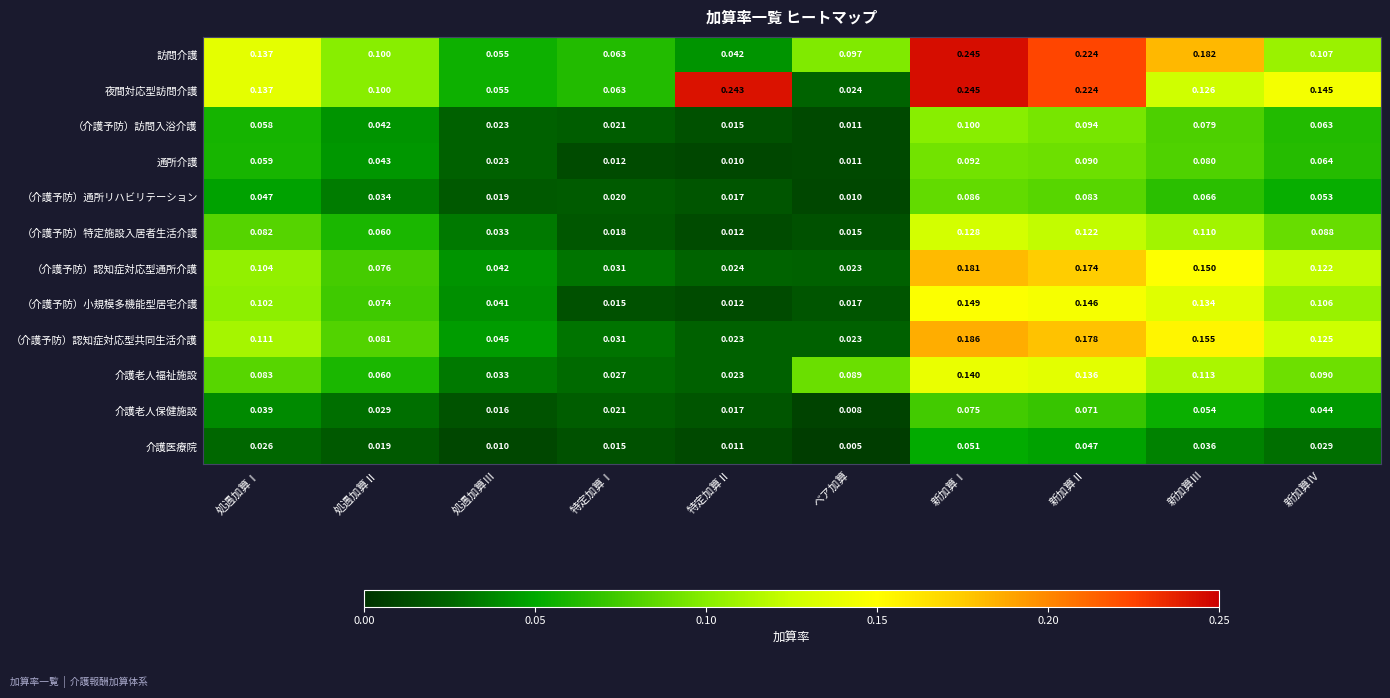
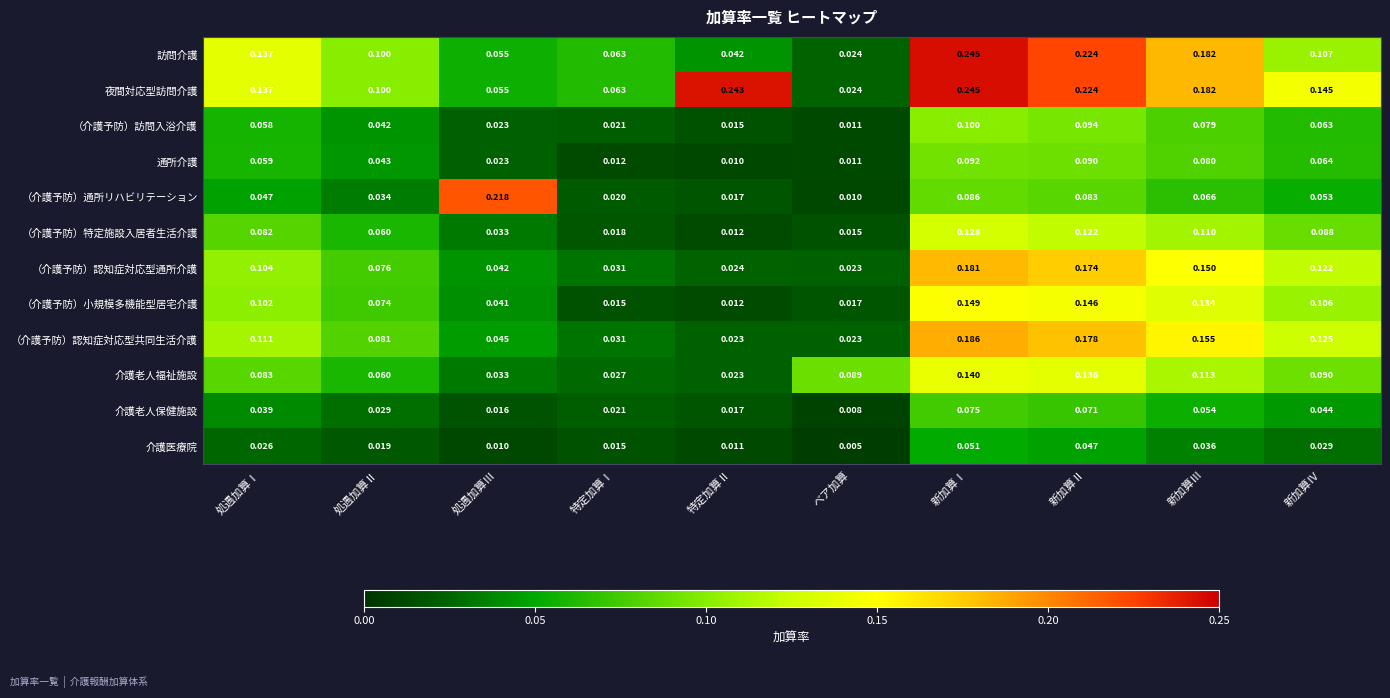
  {
    "訪問介護": {
      "処遇加算Ⅰ": 0.137,
      "処遇加算Ⅱ": 0.100,
      "処遇加算Ⅲ": 0.055,
      "特定加算Ⅰ": 0.063,
      "特定加算Ⅱ": 0.042,
-     "ベア加算": 0.097,
+     "ベア加算": 0.024,
      "新加算Ⅰ": 0.245,
      "新加算Ⅱ": 0.224,
      "新加算Ⅲ": 0.182,
      "新加算Ⅳ": 0.107
    },
    "夜間対応型訪問介護": {
      "処遇加算Ⅰ": 0.137,
      "処遇加算Ⅱ": 0.100,
      "処遇加算Ⅲ": 0.055,
      "特定加算Ⅰ": 0.063,
      "特定加算Ⅱ": 0.243,
      "ベア加算": 0.024,
      "新加算Ⅰ": 0.245,
      "新加算Ⅱ": 0.224,
-     "新加算Ⅲ": 0.126,
+     "新加算Ⅲ": 0.182,
      "新加算Ⅳ": 0.145
    },
    "（介護予防）訪問入浴介護": {
      "処遇加算Ⅰ": 0.058,
      "処遇加算Ⅱ": 0.042,
      "処遇加算Ⅲ": 0.023,
      "特定加算Ⅰ": 0.021,
      "特定加算Ⅱ": 0.015,
      "ベア加算": 0.011,
      "新加算Ⅰ": 0.100,
      "新加算Ⅱ": 0.094,
      "新加算Ⅲ": 0.079,
      "新加算Ⅳ": 0.063
    },
    "通所介護": {
      "処遇加算Ⅰ": 0.059,
      "処遇加算Ⅱ": 0.043,
      "処遇加算Ⅲ": 0.023,
      "特定加算Ⅰ": 0.012,
      "特定加算Ⅱ": 0.010,
      "ベア加算": 0.011,
      "新加算Ⅰ": 0.092,
      "新加算Ⅱ": 0.090,
      "新加算Ⅲ": 0.080,
      "新加算Ⅳ": 0.064
    },
    "（介護予防）通所リハビリテーション": {
      "処遇加算Ⅰ": 0.047,
      "処遇加算Ⅱ": 0.034,
-     "処遇加算Ⅲ": 0.019,
+     "処遇加算Ⅲ": 0.218,
      "特定加算Ⅰ": 0.020,
      "特定加算Ⅱ": 0.017,
      "ベア加算": 0.010,
      "新加算Ⅰ": 0.086,
      "新加算Ⅱ": 0.083,
      "新加算Ⅲ": 0.066,
      "新加算Ⅳ": 0.053
    },
    "（介護予防）特定施設入居者生活介護": {
      "処遇加算Ⅰ": 0.082,
      "処遇加算Ⅱ": 0.060,
      "処遇加算Ⅲ": 0.033,
      "特定加算Ⅰ": 0.018,
      "特定加算Ⅱ": 0.012,
      "ベア加算": 0.015,
      "新加算Ⅰ": 0.128,
      "新加算Ⅱ": 0.122,
      "新加算Ⅲ": 0.110,
      "新加算Ⅳ": 0.088
    },
    "（介護予防）認知症対応型通所介護": {
      "処遇加算Ⅰ": 0.104,
      "処遇加算Ⅱ": 0.076,
      "処遇加算Ⅲ": 0.042,
      "特定加算Ⅰ": 0.031,
      "特定加算Ⅱ": 0.024,
      "ベア加算": 0.023,
      "新加算Ⅰ": 0.181,
      "新加算Ⅱ": 0.174,
      "新加算Ⅲ": 0.150,
      "新加算Ⅳ": 0.122
    },
    "（介護予防）小規模多機能型居宅介護": {
      "処遇加算Ⅰ": 0.102,
      "処遇加算Ⅱ": 0.074,
      "処遇加算Ⅲ": 0.041,
      "特定加算Ⅰ": 0.015,
      "特定加算Ⅱ": 0.012,
      "ベア加算": 0.017,
      "新加算Ⅰ": 0.149,
      "新加算Ⅱ": 0.146,
      "新加算Ⅲ": 0.134,
      "新加算Ⅳ": 0.106
    },
    "（介護予防）認知症対応型共同生活介護": {
      "処遇加算Ⅰ": 0.111,
      "処遇加算Ⅱ": 0.081,
      "処遇加算Ⅲ": 0.045,
      "特定加算Ⅰ": 0.031,
      "特定加算Ⅱ": 0.023,
      "ベア加算": 0.023,
      "新加算Ⅰ": 0.186,
      "新加算Ⅱ": 0.178,
      "新加算Ⅲ": 0.155,
      "新加算Ⅳ": 0.125
    },
    "介護老人福祉施設": {
      "処遇加算Ⅰ": 0.083,
      "処遇加算Ⅱ": 0.060,
      "処遇加算Ⅲ": 0.033,
      "特定加算Ⅰ": 0.027,
      "特定加算Ⅱ": 0.023,
      "ベア加算": 0.089,
      "新加算Ⅰ": 0.140,
      "新加算Ⅱ": 0.136,
      "新加算Ⅲ": 0.113,
      "新加算Ⅳ": 0.090
    },
    "介護老人保健施設": {
      "処遇加算Ⅰ": 0.039,
      "処遇加算Ⅱ": 0.029,
      "処遇加算Ⅲ": 0.016,
      "特定加算Ⅰ": 0.021,
      "特定加算Ⅱ": 0.017,
      "ベア加算": 0.008,
      "新加算Ⅰ": 0.075,
      "新加算Ⅱ": 0.071,
      "新加算Ⅲ": 0.054,
      "新加算Ⅳ": 0.044
    },
    "介護医療院": {
      "処遇加算Ⅰ": 0.026,
      "処遇加算Ⅱ": 0.019,
      "処遇加算Ⅲ": 0.010,
      "特定加算Ⅰ": 0.015,
      "特定加算Ⅱ": 0.011,
      "ベア加算": 0.005,
      "新加算Ⅰ": 0.051,
      "新加算Ⅱ": 0.047,
      "新加算Ⅲ": 0.036,
      "新加算Ⅳ": 0.029
    }
  }
